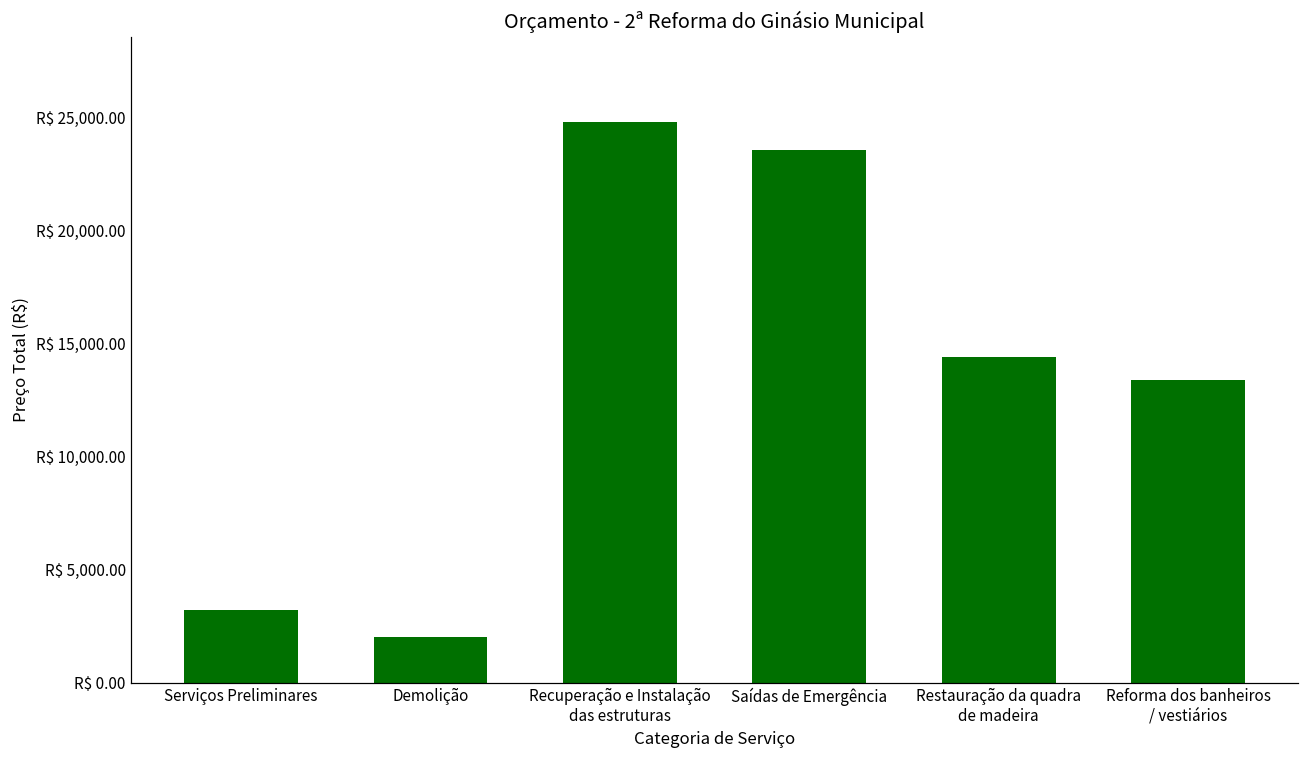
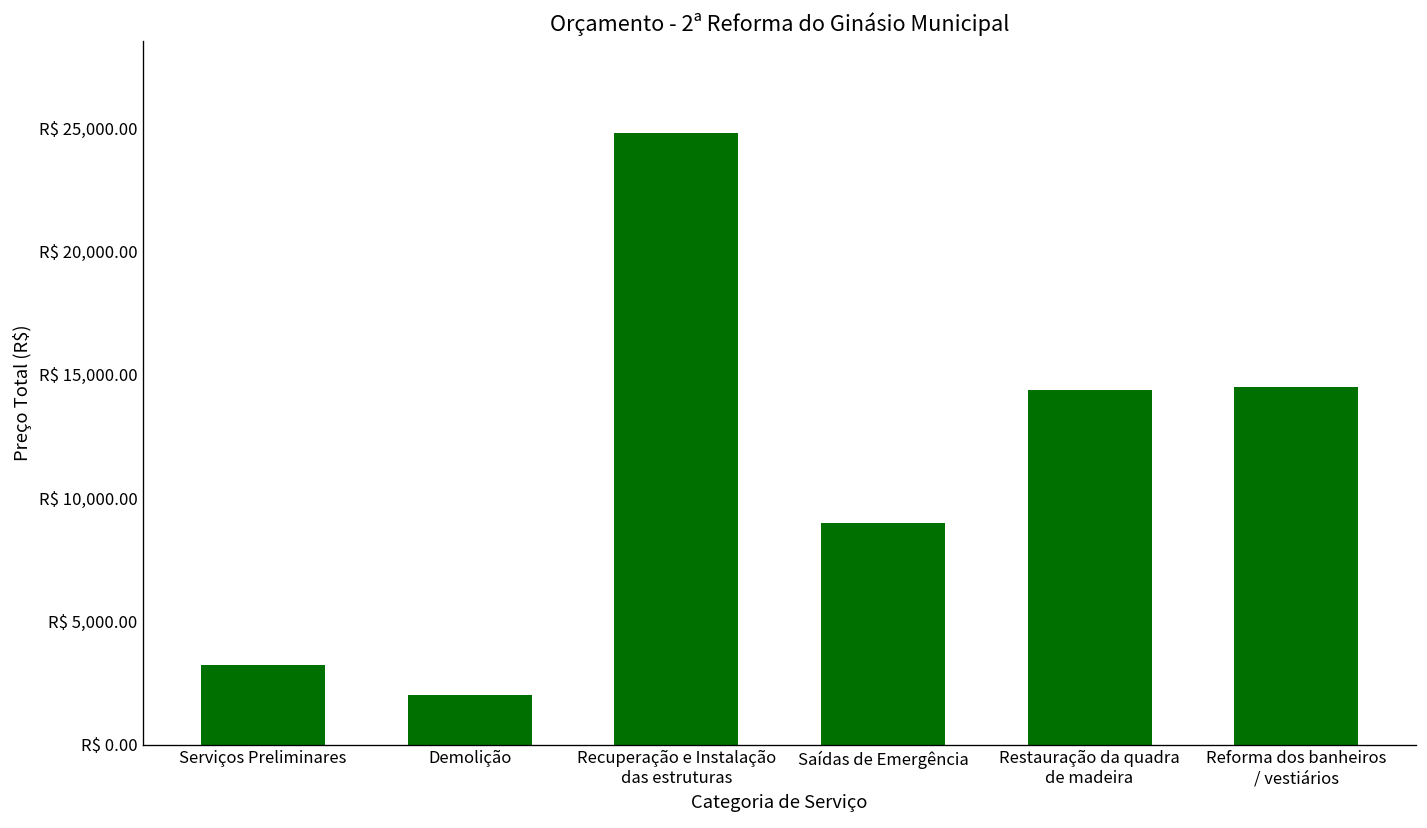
  {
    "Serviços Preliminares": "R$ 3,200",
    "Demolição": "R$ 2,000",
    "Recuperação e Instalação das estruturas": "R$ 24,800",
-   "Saídas de Emergência": "R$ 23,600",
+   "Saídas de Emergência": "R$ 9,000",
    "Restauração da quadra de madeira": "R$ 14,400",
-   "Reforma dos banheiros / vestiários": "R$ 13,400"
+   "Reforma dos banheiros / vestiários": "R$ 14,500"
  }
